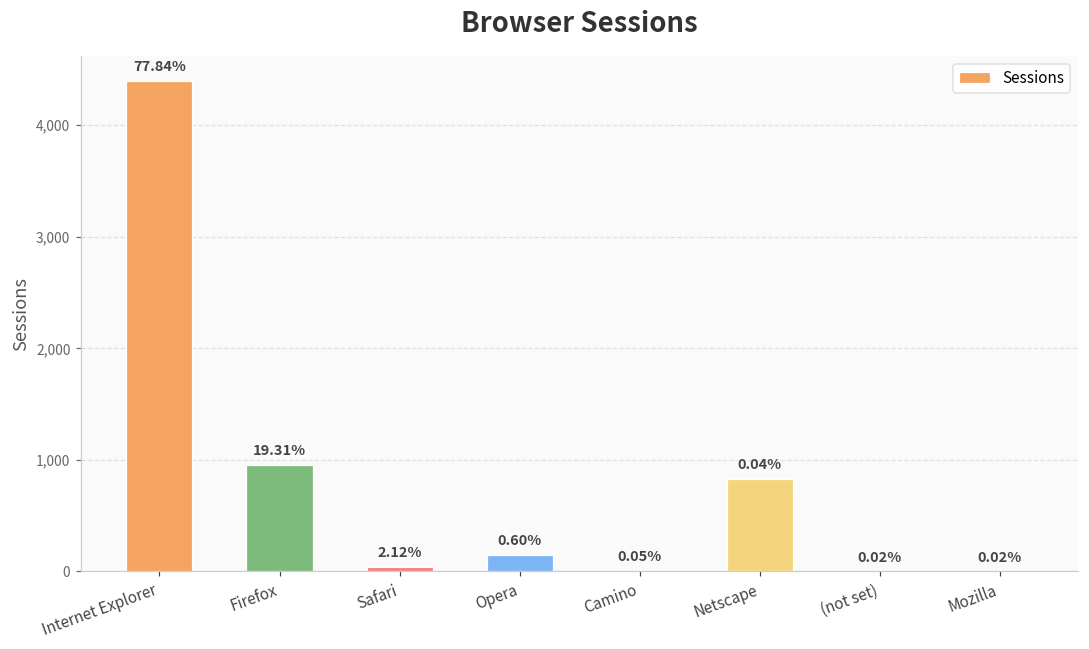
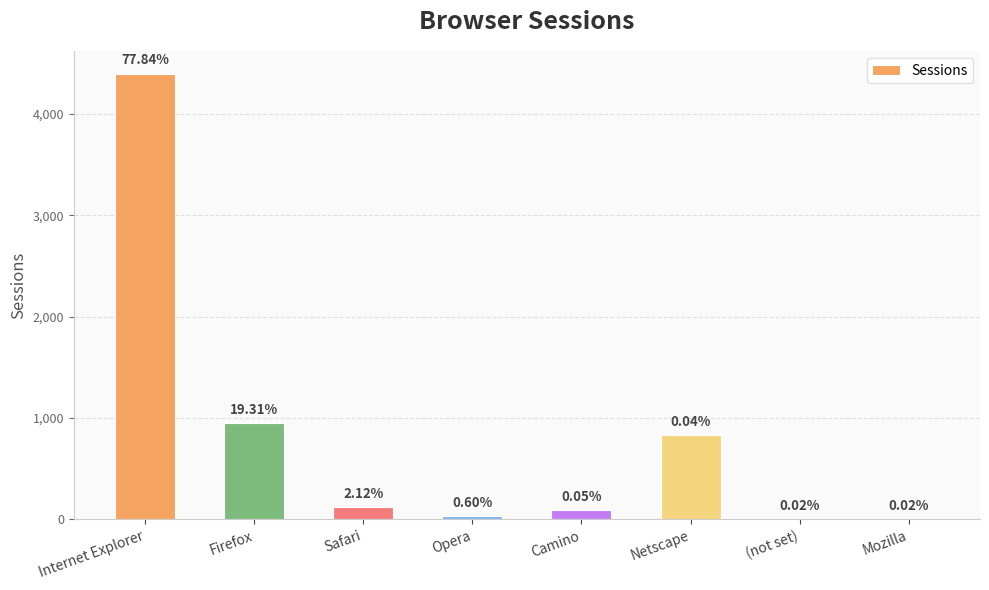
  {
-   "Safari": 40,
-   "Opera": 150,
-   "Camino": 0
+   "Safari": 120,
+   "Opera": 30,
+   "Camino": 100
  }
